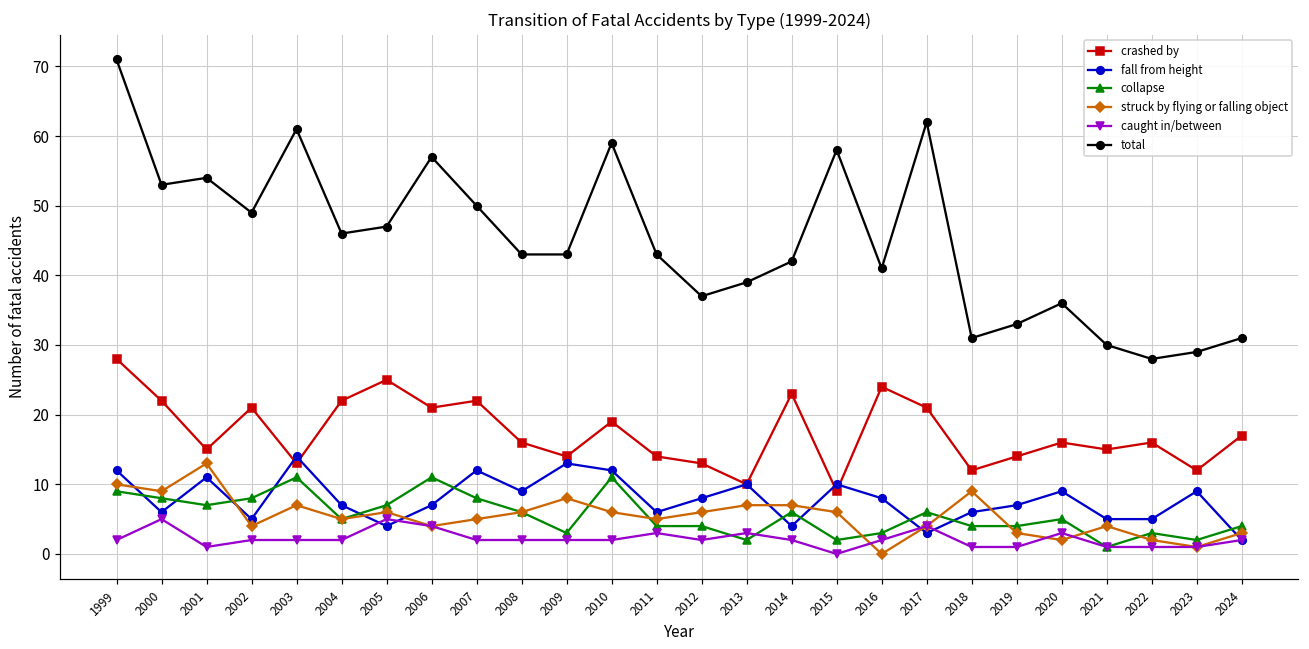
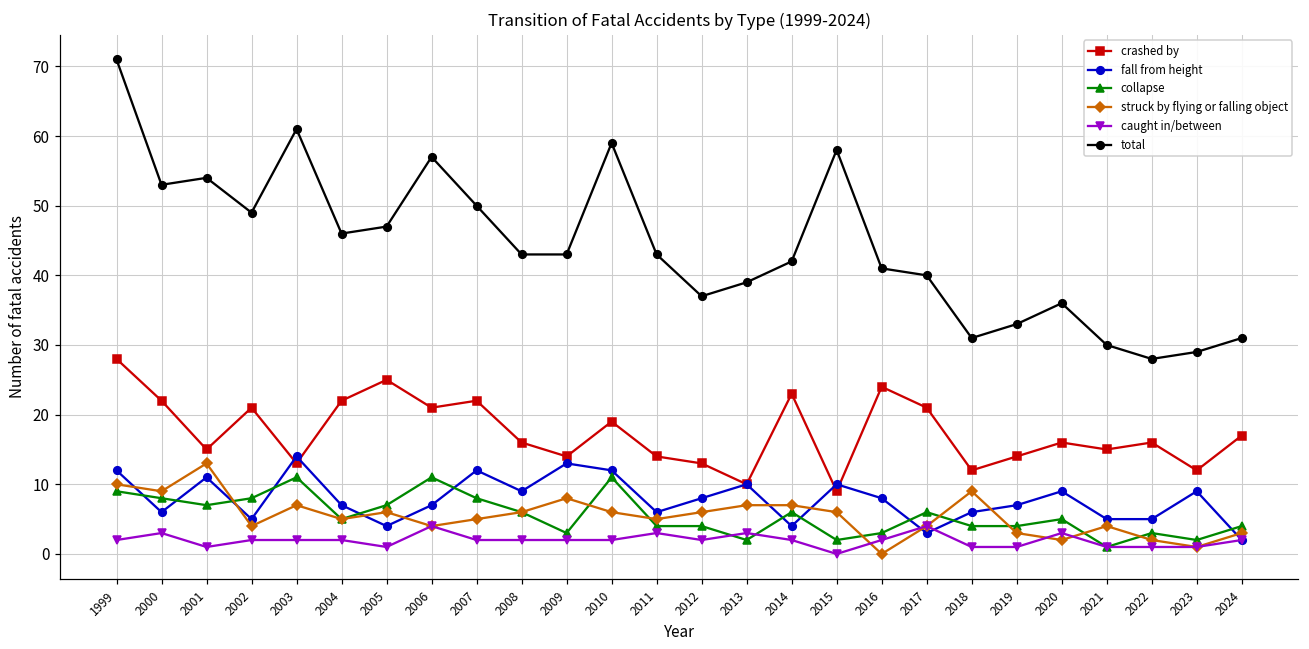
  {
    "crashed by": {
      "1999": 28,
      "2000": 22,
      "2001": 15,
      "2002": 21,
      "2003": 13,
      "2004": 22,
      "2005": 25,
      "2006": 21,
      "2007": 22,
      "2008": 16,
      "2009": 14,
      "2010": 19,
      "2011": 14,
      "2012": 13,
      "2014": 23,
      "2015": 9,
      "2016": 24,
      "2017": 21,
      "2018": 12,
      "2019": 14,
      "2020": 16,
      "2021": 15,
      "2022": 16,
      "2023": 12,
      "2024": 17
    },
    "fall from height": {
      "1999": 12,
      "2000": 6,
      "2001": 11,
      "2002": 5,
      "2003": 14,
      "2004": 7,
      "2005": 4,
      "2006": 7,
      "2007": 12,
      "2008": 9,
      "2009": 13,
      "2010": 12,
      "2011": 6,
      "2012": 8,
      "2014": 4,
      "2015": 10,
      "2016": 8,
      "2017": 3,
      "2018": 6,
      "2019": 7,
      "2020": 9,
      "2021": 5,
      "2022": 5,
      "2023": 9
    },
    "collapse": {
      "1999": 9,
      "2000": 8,
      "2001": 7,
      "2002": 8,
      "2003": 11,
      "2005": 7,
      "2006": 11,
      "2007": 8,
      "2009": 3,
      "2010": 11,
      "2011": 4,
      "2012": 4,
      "2013": 2,
      "2014": 6,
      "2015": 2,
      "2016": 3,
      "2017": 6,
      "2018": 4,
      "2019": 4,
      "2020": 5,
      "2022": 3,
      "2023": 2,
      "2024": 4
    },
    "struck by flying or falling object": {
      "1999": 10,
      "2000": 9,
      "2001": 13,
      "2002": 4,
      "2003": 7,
      "2005": 6,
      "2007": 5,
      "2009": 8,
      "2010": 6,
      "2011": 5,
      "2012": 6,
      "2013": 7,
      "2014": 7,
      "2015": 6,
      "2016": 0,
      "2018": 9,
      "2019": 3,
      "2020": 2,
      "2021": 4,
      "2022": 2,
      "2024": 3
    },
    "caught in/between": {
      "1999": 2,
-     "2000": 5,
+     "2000": 3,
      "2001": 1,
      "2002": 2,
      "2003": 2,
      "2004": 2,
-     "2005": 5,
+     "2005": 1,
      "2007": 2,
      "2008": 2,
      "2009": 2,
      "2010": 2,
      "2011": 3,
      "2012": 2,
      "2013": 3,
      "2014": 2,
      "2015": 0,
      "2016": 2,
      "2018": 1,
      "2019": 1,
      "2020": 3,
      "2022": 1
    },
    "total": {
      "1999": 71,
      "2000": 53,
      "2001": 54,
      "2002": 49,
      "2003": 61,
      "2004": 46,
      "2005": 47,
      "2006": 57,
      "2007": 50,
      "2008": 43,
      "2009": 43,
      "2010": 59,
      "2011": 43,
      "2012": 37,
      "2013": 39,
      "2014": 42,
      "2015": 58,
      "2016": 41,
-     "2017": 62,
+     "2017": 40,
      "2018": 31,
      "2019": 33,
      "2020": 36,
      "2021": 30,
      "2022": 28,
      "2023": 29,
      "2024": 31
    }
  }
